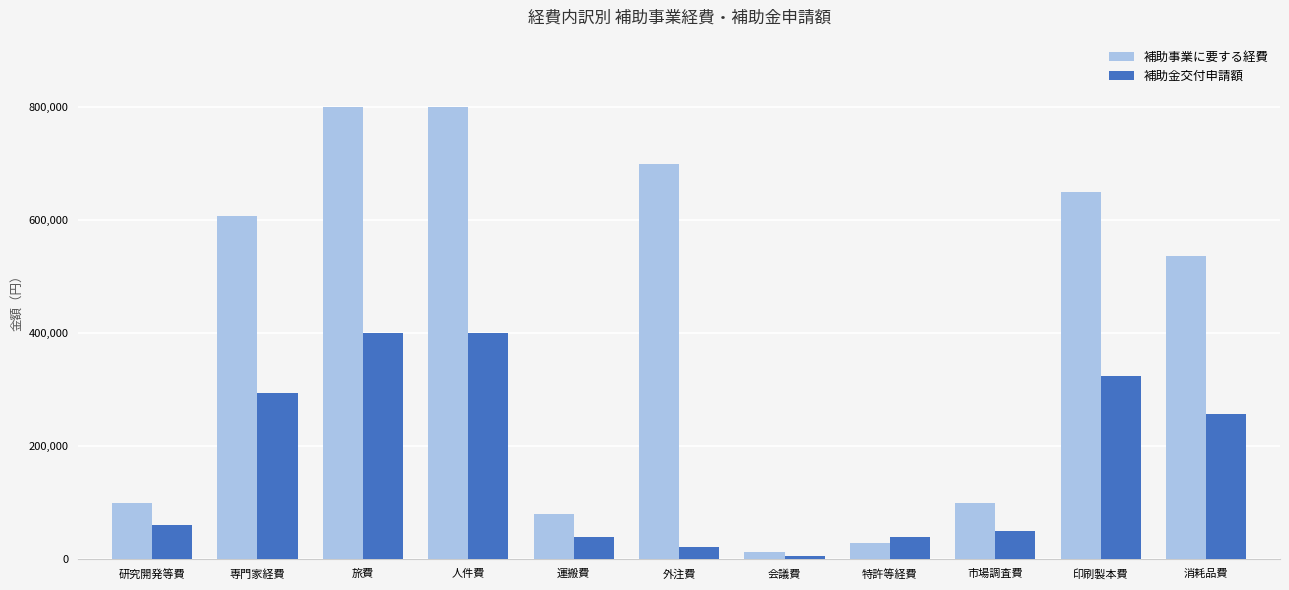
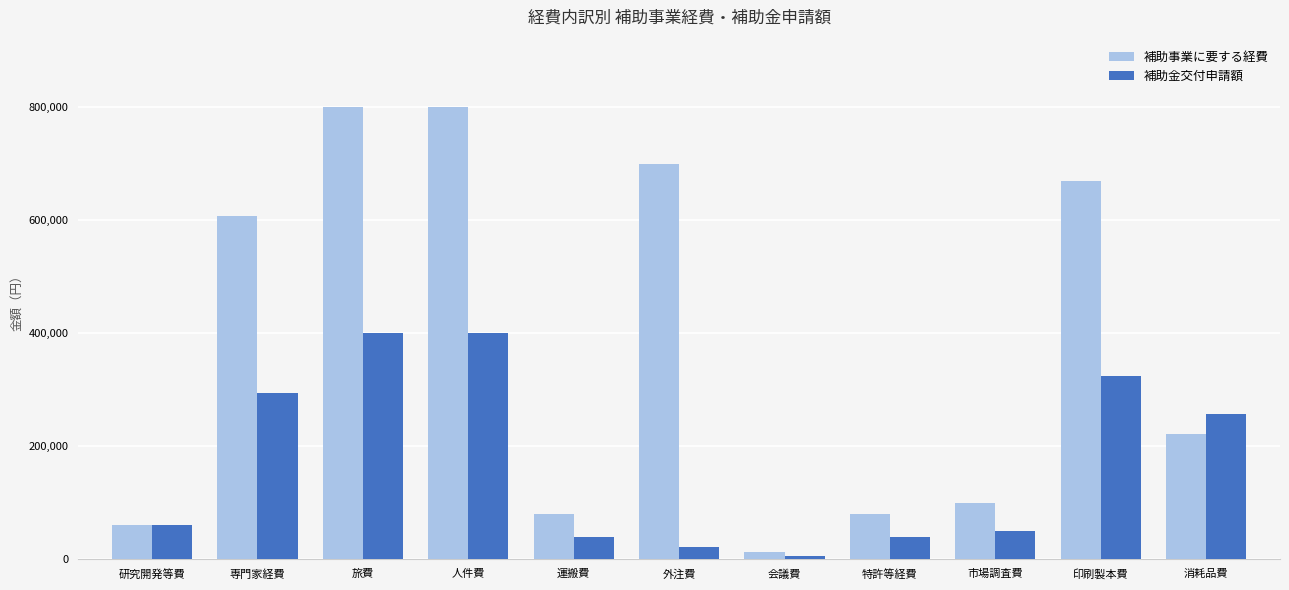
  {
    "補助事業に要する経費": {
-     "研究開発等費": "100,000",
+     "研究開発等費": "60,000",
      "専門家経費": "610,000",
      "旅費": "800,000",
      "人件費": "800,000",
      "運搬費": "80,000",
      "外注費": "700,000",
      "会議費": "10,000",
-     "特許等経費": "30,000",
+     "特許等経費": "80,000",
      "市場調査費": "100,000",
-     "印刷製本費": "650,000",
-     "消耗品費": "540,000"
+     "印刷製本費": "670,000",
+     "消耗品費": "220,000"
    },
    "補助金交付申請額": {
      "研究開発等費": "60,000",
      "専門家経費": "300,000",
      "旅費": "400,000",
      "人件費": "400,000",
      "運搬費": "40,000",
      "外注費": "20,000",
      "会議費": "10,000",
      "特許等経費": "40,000",
      "市場調査費": "50,000",
      "印刷製本費": "330,000",
      "消耗品費": "260,000"
    }
  }
